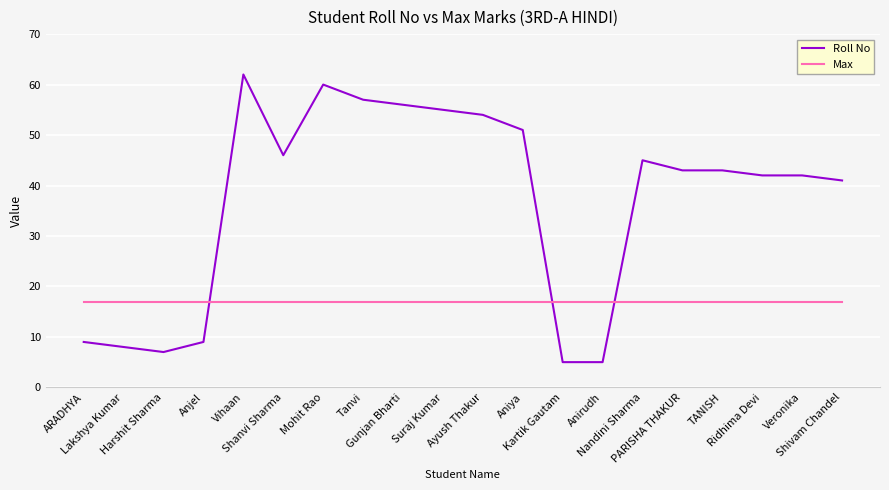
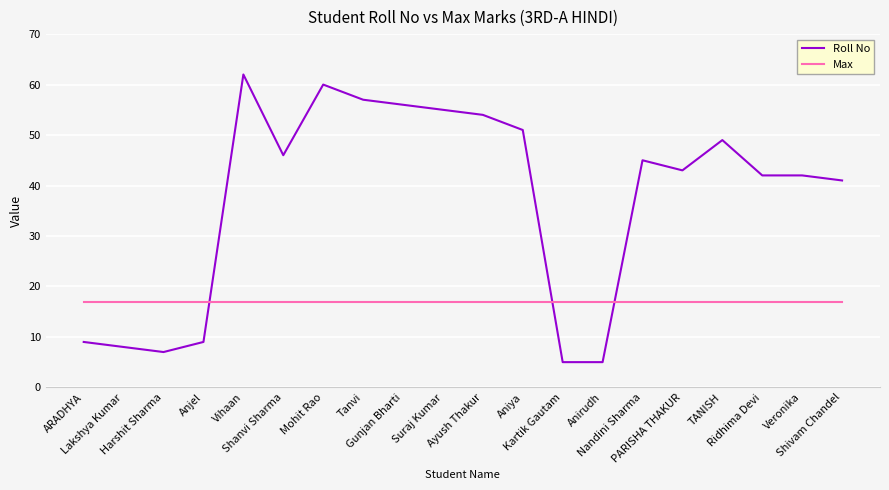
  {
    "Roll No": {
      "ARADHYA": 9,
      "Lakshya Kumar": 8,
      "Harshit Sharma": 7,
      "Anjel": 9,
      "Vihaan": 62,
      "Shanvi Sharma": 46,
      "Mohit Rao": 60,
      "Tanvi": 57,
      "Gunjan Bharti": 56,
      "Suraj Kumar": 55,
      "Ayush Thakur": 54,
      "Aniya": 51,
      "Kartik Gautam": 5,
      "Anirudh": 5,
      "Nandini Sharma": 45,
      "PARISHA THAKUR": 43,
-     "TANISH": 43,
+     "TANISH": 49,
      "Ridhima Devi": 42,
      "Veronika": 42,
      "Shivam Chandel": 41
    },
    "Max": {
      "ARADHYA": 17,
      "Lakshya Kumar": 17,
      "Harshit Sharma": 17,
      "Anjel": 17,
      "Vihaan": 17,
      "Shanvi Sharma": 17,
      "Mohit Rao": 17,
      "Tanvi": 17,
      "Gunjan Bharti": 17,
      "Suraj Kumar": 17,
      "Ayush Thakur": 17,
      "Aniya": 17,
      "Kartik Gautam": 17,
      "Anirudh": 17,
      "Nandini Sharma": 17,
      "PARISHA THAKUR": 17,
      "TANISH": 17,
      "Ridhima Devi": 17,
      "Veronika": 17,
      "Shivam Chandel": 17
    }
  }
